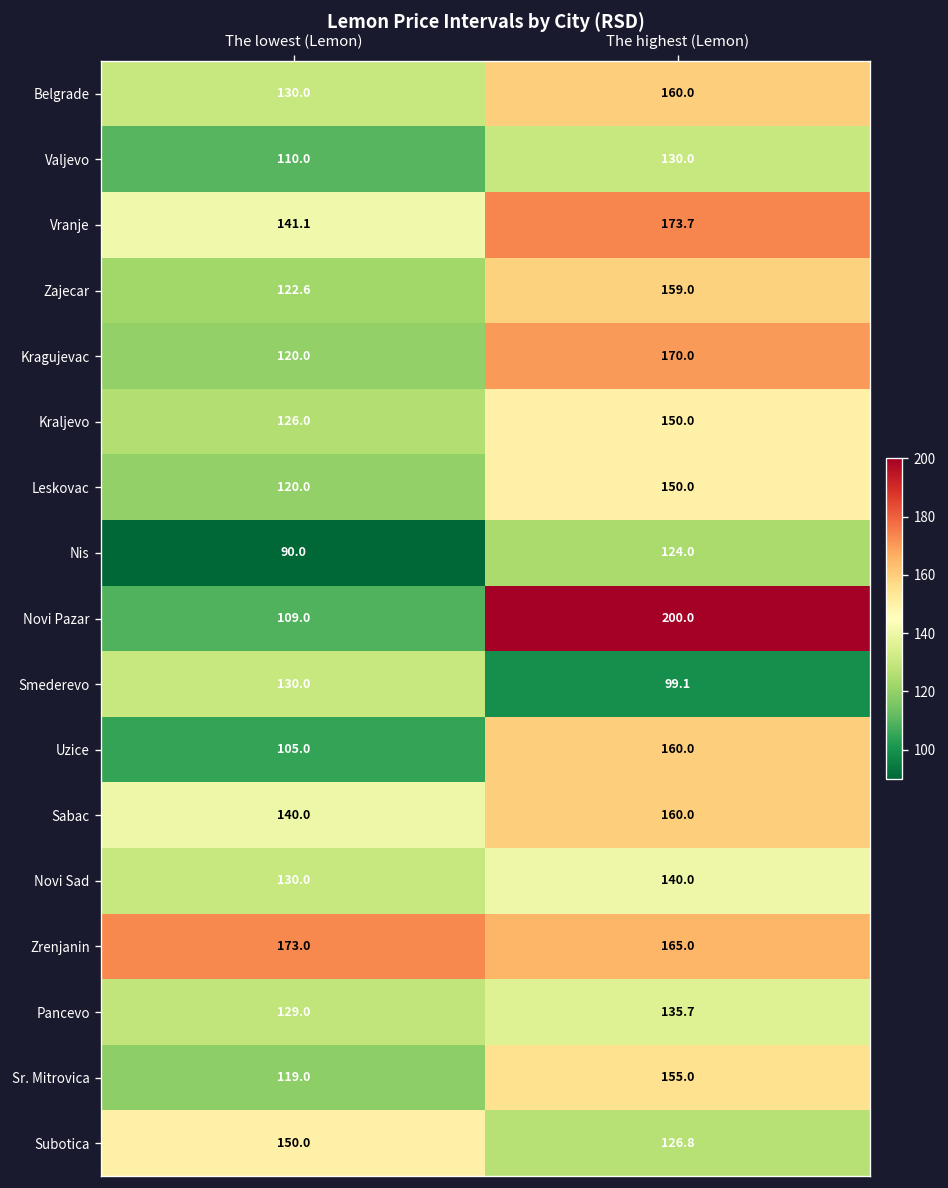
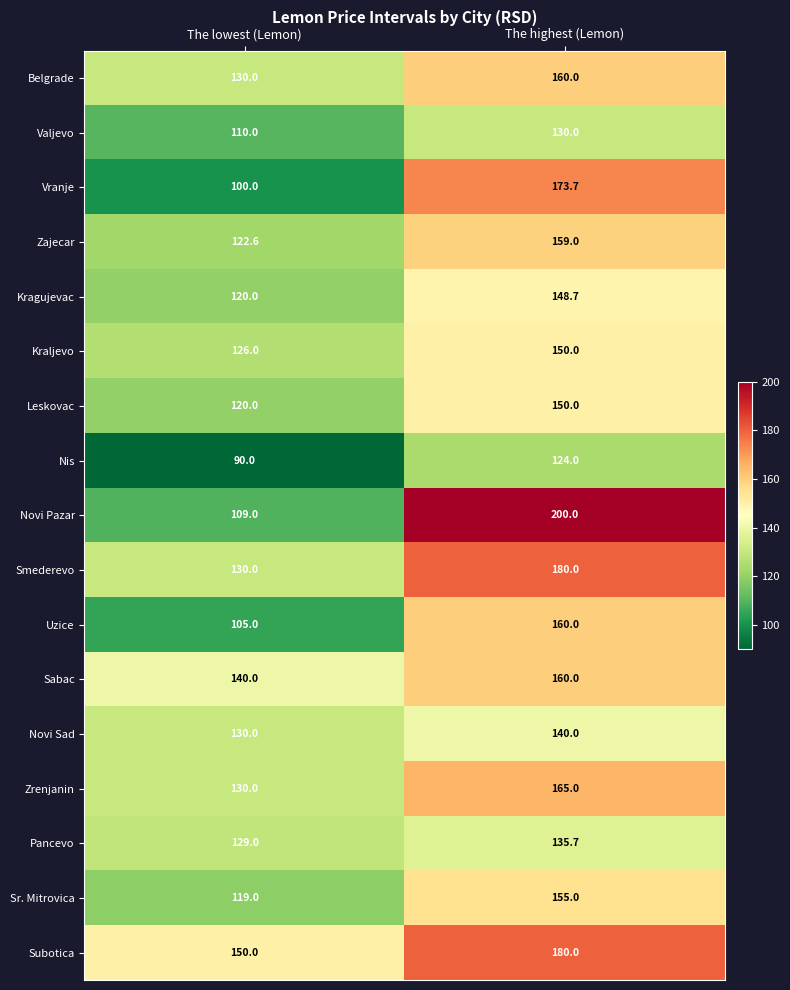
  {
    "Belgrade": {
      "The lowest (Lemon)": 130.0,
      "The highest (Lemon)": 160.0
    },
    "Valjevo": {
      "The lowest (Lemon)": 110.0,
      "The highest (Lemon)": 130.0
    },
    "Vranje": {
-     "The lowest (Lemon)": 141.1,
+     "The lowest (Lemon)": 100.0,
      "The highest (Lemon)": 173.7
    },
    "Zajecar": {
      "The lowest (Lemon)": 122.6,
      "The highest (Lemon)": 159.0
    },
    "Kragujevac": {
      "The lowest (Lemon)": 120.0,
-     "The highest (Lemon)": 170.0
+     "The highest (Lemon)": 148.7
    },
    "Kraljevo": {
      "The lowest (Lemon)": 126.0,
      "The highest (Lemon)": 150.0
    },
    "Leskovac": {
      "The lowest (Lemon)": 120.0,
      "The highest (Lemon)": 150.0
    },
    "Nis": {
      "The lowest (Lemon)": 90.0,
      "The highest (Lemon)": 124.0
    },
    "Novi Pazar": {
      "The lowest (Lemon)": 109.0,
      "The highest (Lemon)": 200.0
    },
    "Smederevo": {
      "The lowest (Lemon)": 130.0,
-     "The highest (Lemon)": 99.1
+     "The highest (Lemon)": 180.0
    },
    "Uzice": {
      "The lowest (Lemon)": 105.0,
      "The highest (Lemon)": 160.0
    },
    "Sabac": {
      "The lowest (Lemon)": 140.0,
      "The highest (Lemon)": 160.0
    },
    "Novi Sad": {
      "The lowest (Lemon)": 130.0,
      "The highest (Lemon)": 140.0
    },
    "Zrenjanin": {
-     "The lowest (Lemon)": 173.0,
+     "The lowest (Lemon)": 130.0,
      "The highest (Lemon)": 165.0
    },
    "Pancevo": {
      "The lowest (Lemon)": 129.0,
      "The highest (Lemon)": 135.7
    },
    "Sr. Mitrovica": {
      "The lowest (Lemon)": 119.0,
      "The highest (Lemon)": 155.0
    },
    "Subotica": {
      "The lowest (Lemon)": 150.0,
-     "The highest (Lemon)": 126.8
+     "The highest (Lemon)": 180.0
    }
  }
